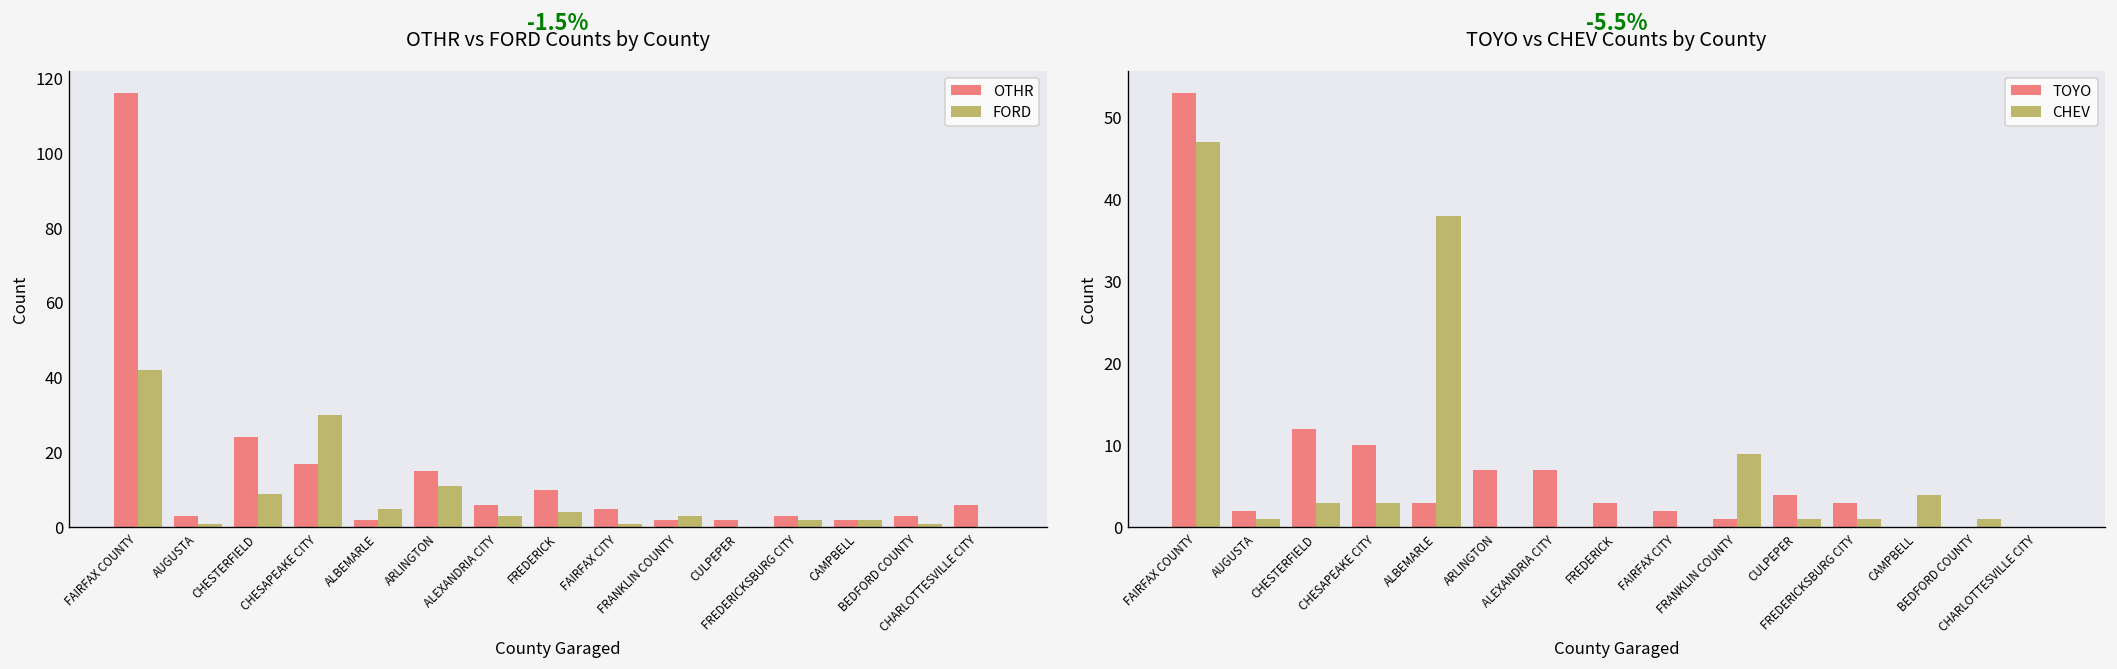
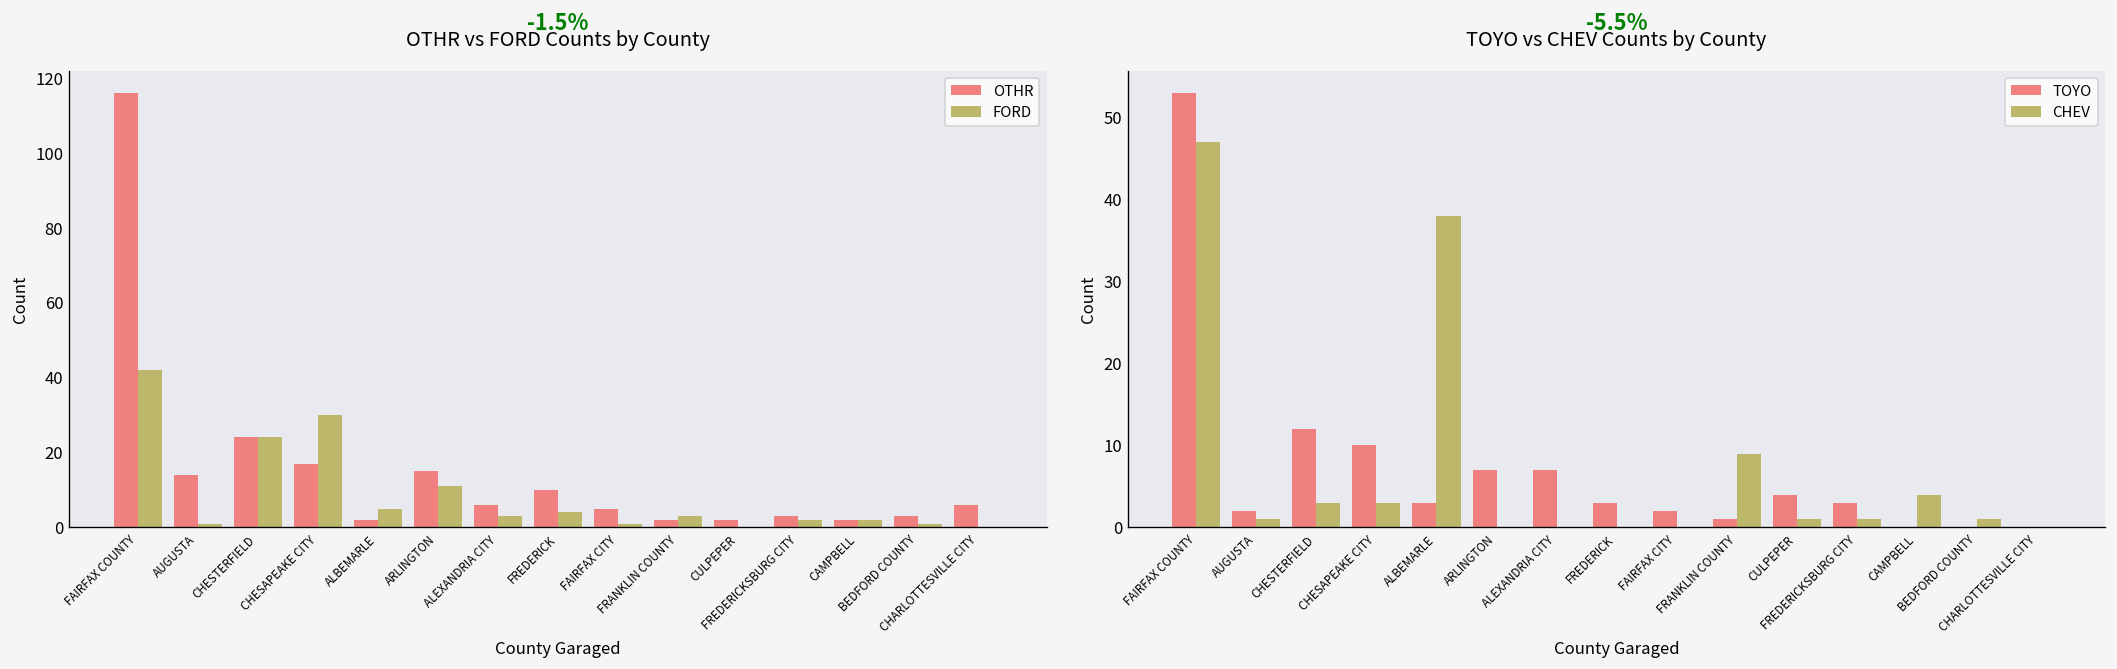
  {
    "OTHR vs FORD Counts by County": {
      "OTHR": {
        "FAIRFAX COUNTY": 116,
-       "AUGUSTA": 3,
+       "AUGUSTA": 14,
        "CHESTERFIELD": 24,
        "CHESAPEAKE CITY": 17,
        "ALBEMARLE": 2,
        "ARLINGTON": 15,
        "ALEXANDRIA CITY": 6,
        "FREDERICK": 10,
        "FAIRFAX CITY": 5,
        "FRANKLIN COUNTY": 2,
        "CULPEPER": 2,
        "FREDERICKSBURG CITY": 3,
        "CAMPBELL": 2,
        "BEDFORD COUNTY": 3,
        "CHARLOTTESVILLE CITY": 6
      },
      "FORD": {
        "FAIRFAX COUNTY": 42,
        "AUGUSTA": 1,
-       "CHESTERFIELD": 9,
+       "CHESTERFIELD": 24,
        "CHESAPEAKE CITY": 30,
        "ALBEMARLE": 5,
        "ARLINGTON": 11,
        "ALEXANDRIA CITY": 3,
        "FREDERICK": 4,
        "FAIRFAX CITY": 1,
        "FRANKLIN COUNTY": 3,
        "CULPEPER": 0,
        "FREDERICKSBURG CITY": 2,
        "CAMPBELL": 2,
        "BEDFORD COUNTY": 1,
        "CHARLOTTESVILLE CITY": 0
      }
    },
    "TOYO vs CHEV Counts by County": {
      "TOYO": {
        "FAIRFAX COUNTY": 53,
        "AUGUSTA": 2,
        "CHESTERFIELD": 12,
        "CHESAPEAKE CITY": 10,
        "ALBEMARLE": 3,
        "ARLINGTON": 7,
        "ALEXANDRIA CITY": 7,
        "FREDERICK": 3,
        "FAIRFAX CITY": 2,
        "FRANKLIN COUNTY": 1,
        "CULPEPER": 4,
        "FREDERICKSBURG CITY": 3,
        "CAMPBELL": 0,
        "BEDFORD COUNTY": 0,
        "CHARLOTTESVILLE CITY": 0
      },
      "CHEV": {
        "FAIRFAX COUNTY": 47,
        "AUGUSTA": 1,
        "CHESTERFIELD": 3,
        "CHESAPEAKE CITY": 3,
        "ALBEMARLE": 38,
        "ARLINGTON": 0,
        "ALEXANDRIA CITY": 0,
        "FREDERICK": 0,
        "FAIRFAX CITY": 0,
        "FRANKLIN COUNTY": 9,
        "CULPEPER": 1,
        "FREDERICKSBURG CITY": 1,
        "CAMPBELL": 4,
        "BEDFORD COUNTY": 1,
        "CHARLOTTESVILLE CITY": 0
      }
    }
  }
